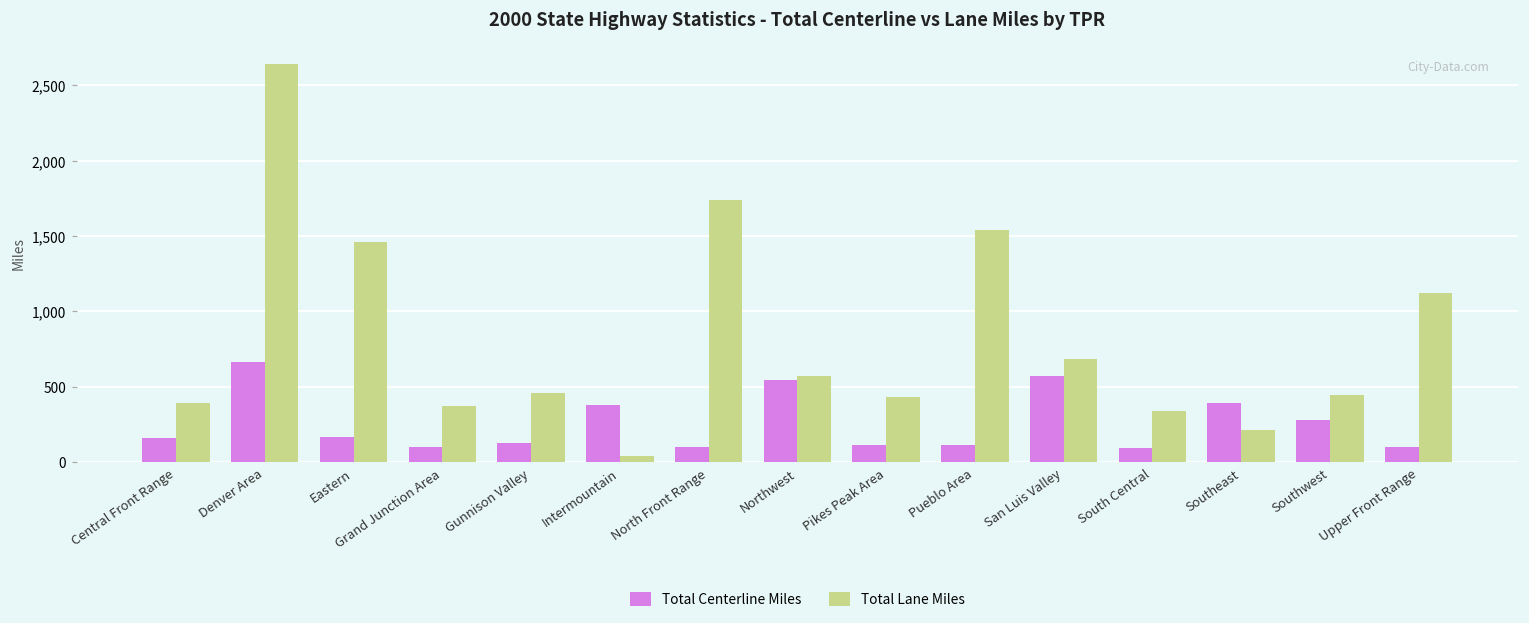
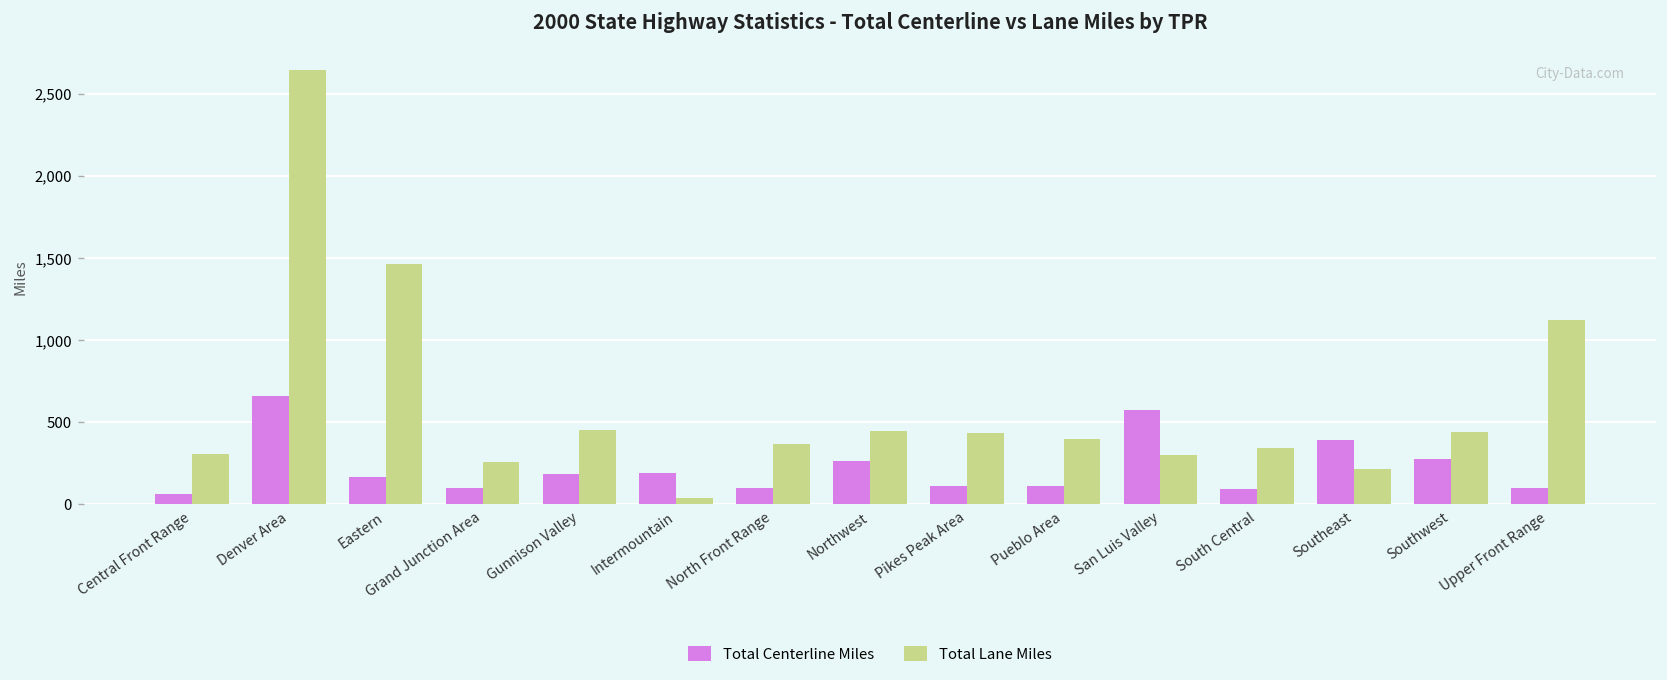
  {
    "Total Centerline Miles": {
-     "Central Front Range": "160",
+     "Central Front Range": "60",
      "Denver Area": "660",
      "Eastern": "170",
      "Grand Junction Area": "100",
-     "Gunnison Valley": "130",
-     "Intermountain": "380",
+     "Gunnison Valley": "190",
+     "Intermountain": "190",
      "North Front Range": "100",
-     "Northwest": "550",
+     "Northwest": "260",
      "Pikes Peak Area": "110",
      "Pueblo Area": "110",
      "San Luis Valley": "570",
      "South Central": "100",
      "Southeast": "390",
      "Southwest": "280",
      "Upper Front Range": "100"
    },
    "Total Lane Miles": {
-     "Central Front Range": "390",
+     "Central Front Range": "310",
      "Denver Area": "2,640",
      "Eastern": "1,460",
-     "Grand Junction Area": "370",
+     "Grand Junction Area": "260",
      "Gunnison Valley": "460",
      "Intermountain": "40",
-     "North Front Range": "1,740",
-     "Northwest": "570",
+     "North Front Range": "370",
+     "Northwest": "450",
      "Pikes Peak Area": "430",
-     "Pueblo Area": "1,540",
-     "San Luis Valley": "680",
+     "Pueblo Area": "400",
+     "San Luis Valley": "300",
      "South Central": "340",
      "Southeast": "220",
      "Southwest": "440",
      "Upper Front Range": "1,120"
    }
  }
